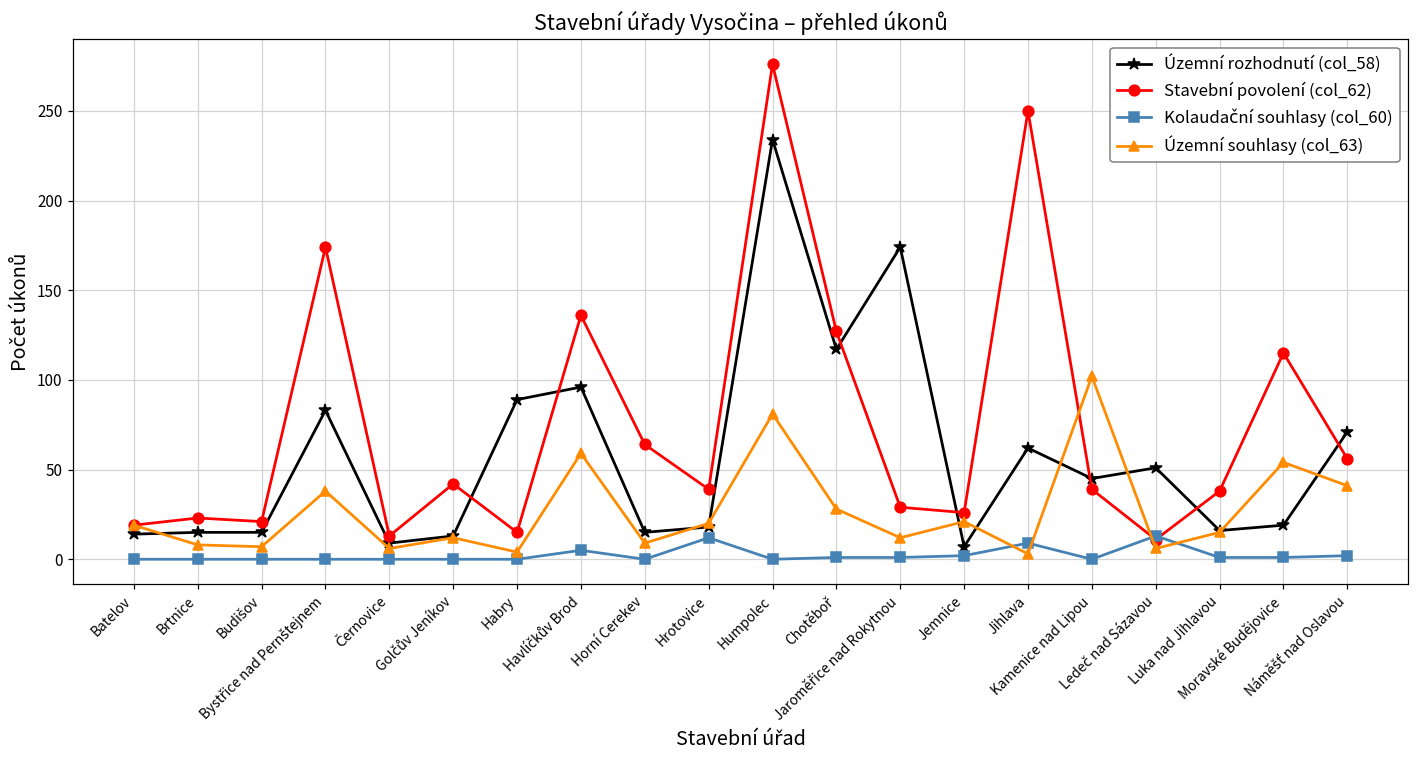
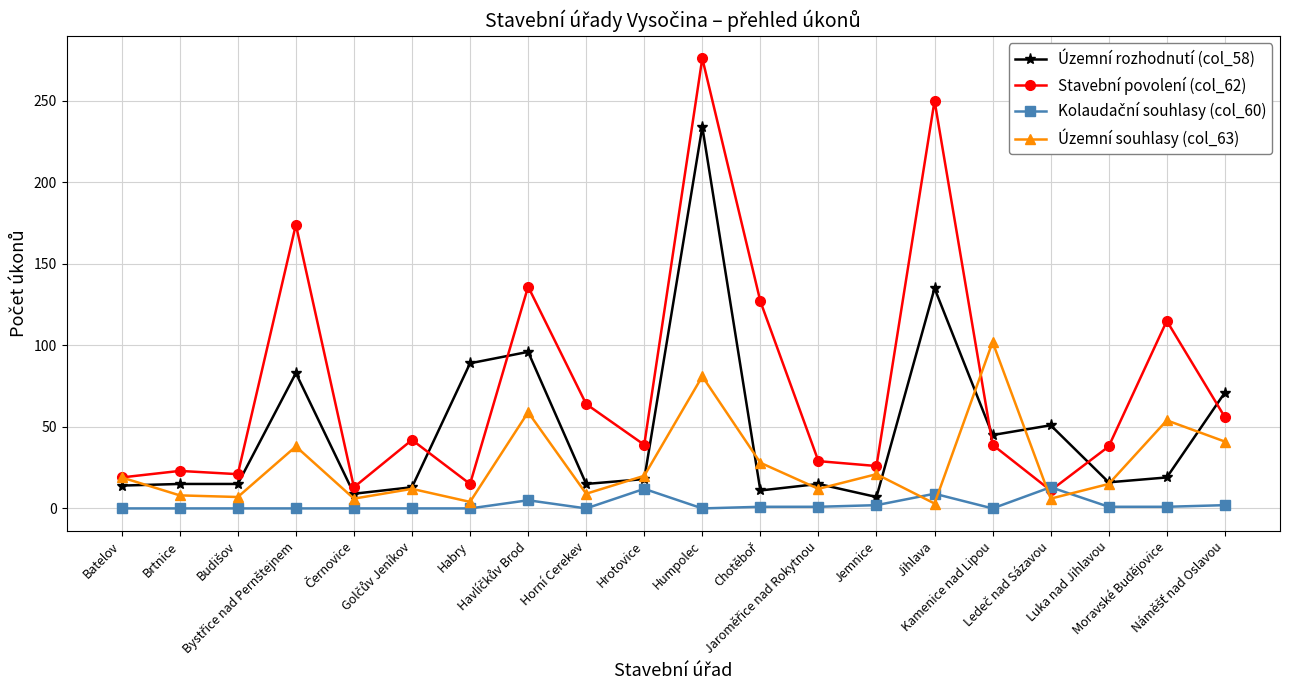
  {
    "Územní rozhodnutí (col_58)": {
      "Batelov": 14,
      "Brtnice": 15,
      "Budišov": 15,
      "Bystřice nad Pernštejnem": 83,
      "Černovice": 9,
      "Habry": 89,
      "Havlíčkův Brod": 96,
      "Horní Cerekev": 15,
      "Hrotovice": 18,
      "Humpolec": 234,
-     "Chotěboř": 117,
-     "Jaroměřice nad Rokytnou": 174,
+     "Chotěboř": 11,
+     "Jaroměřice nad Rokytnou": 15,
      "Jemnice": 7,
-     "Jihlava": 62,
+     "Jihlava": 135,
      "Kamenice nad Lipou": 45,
      "Ledeč nad Sázavou": 51,
      "Moravské Budějovice": 19,
      "Náměšť nad Oslavou": 71
    },
    "Stavební povolení (col_62)": {
      "Brtnice": 23,
      "Budišov": 21,
      "Bystřice nad Pernštejnem": 174,
      "Černovice": 13,
      "Golčův Jeníkov": 42,
      "Habry": 15,
      "Havlíčkův Brod": 136,
      "Horní Cerekev": 64,
      "Hrotovice": 39,
      "Humpolec": 276,
      "Chotěboř": 127,
      "Jaroměřice nad Rokytnou": 29,
      "Jemnice": 26,
      "Jihlava": 250,
      "Kamenice nad Lipou": 39,
      "Ledeč nad Sázavou": 11,
      "Luka nad Jihlavou": 38,
      "Moravské Budějovice": 115,
      "Náměšť nad Oslavou": 56
    },
    "Kolaudační souhlasy (col_60)": {
      "Batelov": 0,
      "Brtnice": 0,
      "Budišov": 0,
      "Bystřice nad Pernštejnem": 0,
      "Černovice": 0,
      "Golčův Jeníkov": 0,
      "Habry": 0,
      "Havlíčkův Brod": 5,
      "Horní Cerekev": 0,
      "Hrotovice": 12,
      "Humpolec": 0,
      "Chotěboř": 1,
      "Jaroměřice nad Rokytnou": 1,
      "Jemnice": 2,
      "Jihlava": 9,
      "Kamenice nad Lipou": 0,
      "Ledeč nad Sázavou": 13,
      "Luka nad Jihlavou": 1,
      "Moravské Budějovice": 1,
      "Náměšť nad Oslavou": 2
    },
    "Územní souhlasy (col_63)": {
      "Brtnice": 8,
      "Budišov": 7,
      "Bystřice nad Pernštejnem": 38,
      "Černovice": 6,
      "Habry": 4,
      "Havlíčkův Brod": 59,
      "Horní Cerekev": 9,
      "Hrotovice": 20,
      "Humpolec": 81,
      "Chotěboř": 28,
      "Jaroměřice nad Rokytnou": 12,
      "Jemnice": 21,
      "Jihlava": 3,
      "Kamenice nad Lipou": 102,
      "Ledeč nad Sázavou": 6,
      "Moravské Budějovice": 54,
      "Náměšť nad Oslavou": 41
    }
  }
